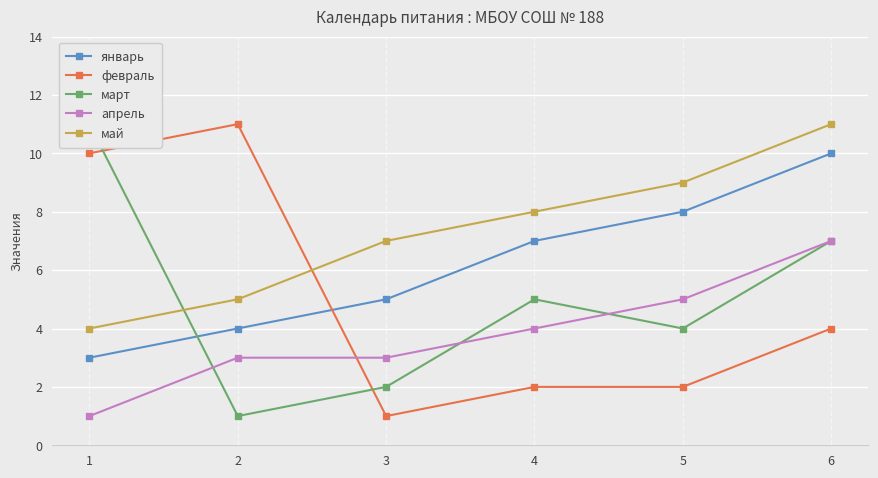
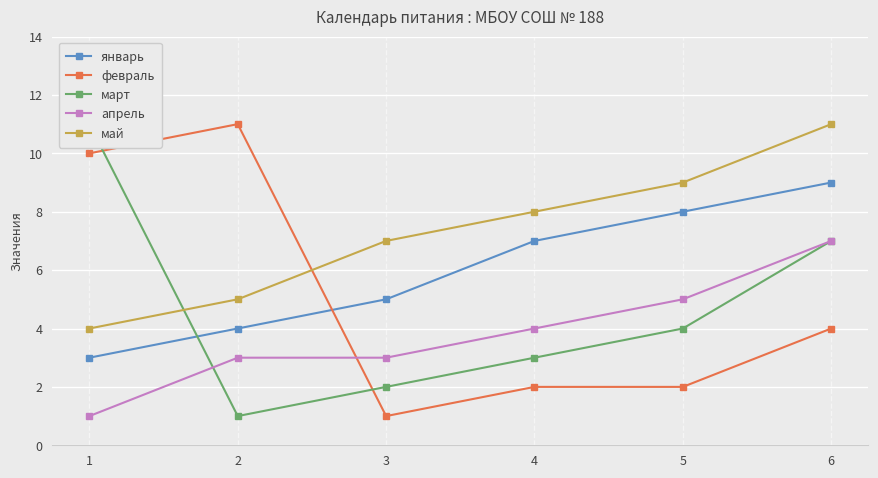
  {
    "январь": {
      "1": 3,
      "2": 4,
      "3": 5,
      "4": 7,
      "5": 8,
-     "6": 10
+     "6": 9
    },
    "февраль": {
      "1": 10,
      "2": 11,
      "3": 1,
      "4": 2,
      "5": 2,
      "6": 4
    },
    "март": {
      "2": 1,
      "3": 2,
-     "4": 5,
+     "4": 3,
      "5": 4
    },
    "апрель": {
      "1": 1,
      "2": 3,
      "3": 3,
      "4": 4,
      "5": 5
    },
    "май": {
      "1": 4,
      "2": 5,
      "3": 7,
      "4": 8,
      "5": 9,
      "6": 11
    }
  }
